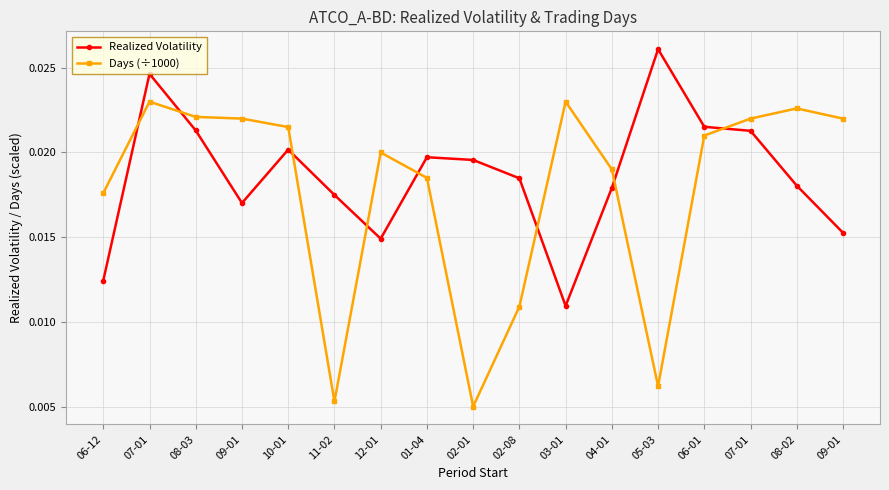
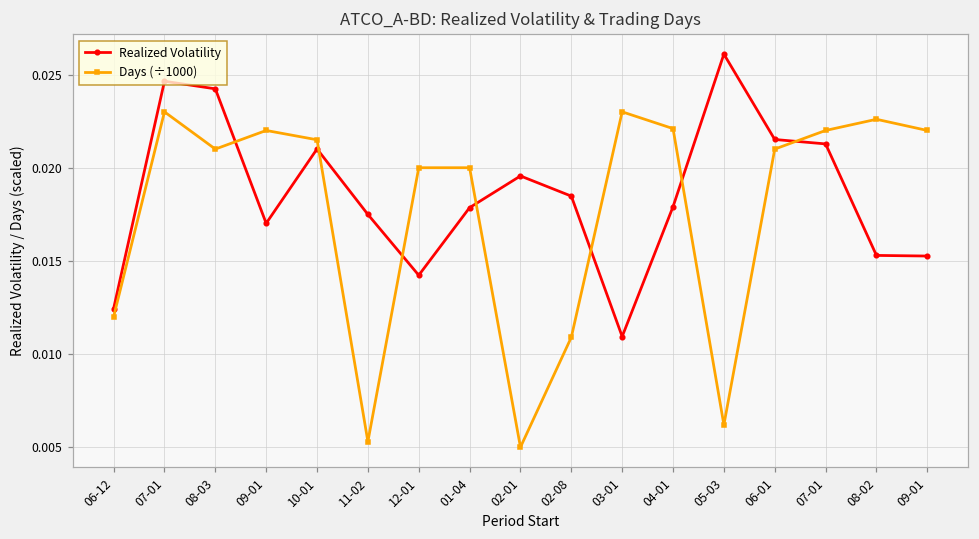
  {
    "Realized Volatility": {
      "06-12": 0.0124,
-     "08-03": 0.0213,
-     "10-01": 0.0202,
+     "08-03": 0.0242,
+     "10-01": 0.0210,
      "11-02": 0.0175,
-     "12-01": 0.0149,
-     "01-04": 0.0197,
+     "12-01": 0.0142,
+     "01-04": 0.0179,
      "02-01": 0.0196,
      "02-08": 0.0185,
      "03-01": 0.0109,
      "04-01": 0.0179,
      "05-03": 0.0261,
      "06-01": 0.0215,
-     "08-02": 0.0180
+     "08-02": 0.0153
    },
    "Days (÷1000)": {
-     "06-12": 0.0176,
-     "08-03": 0.0221,
+     "06-12": 0.0120,
+     "08-03": 0.0210,
      "10-01": 0.0215,
      "11-02": 0.0053,
      "12-01": 0.0200,
-     "01-04": 0.0185,
+     "01-04": 0.0200,
      "02-01": 0.0050,
      "02-08": 0.0109,
      "03-01": 0.0230,
-     "04-01": 0.0190,
+     "04-01": 0.0221,
      "05-03": 0.0062,
      "06-01": 0.0210,
      "08-02": 0.0226
    }
  }
